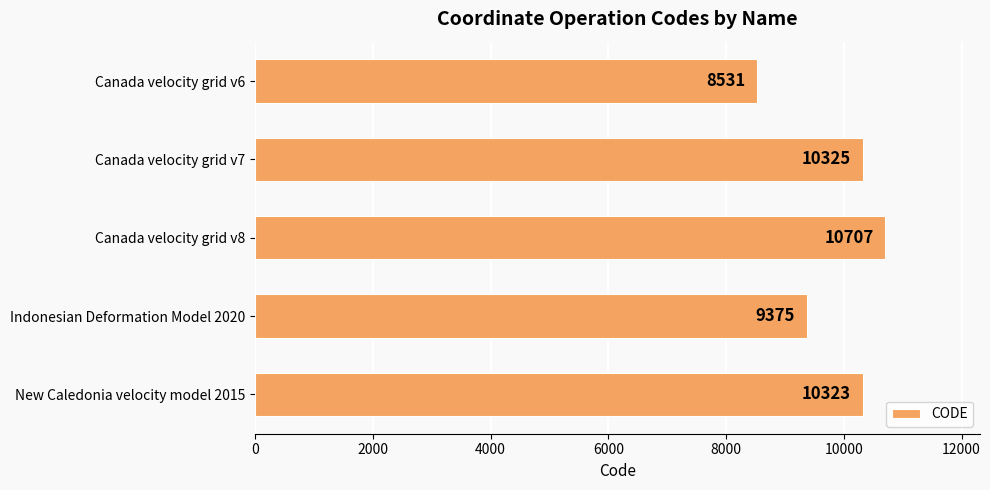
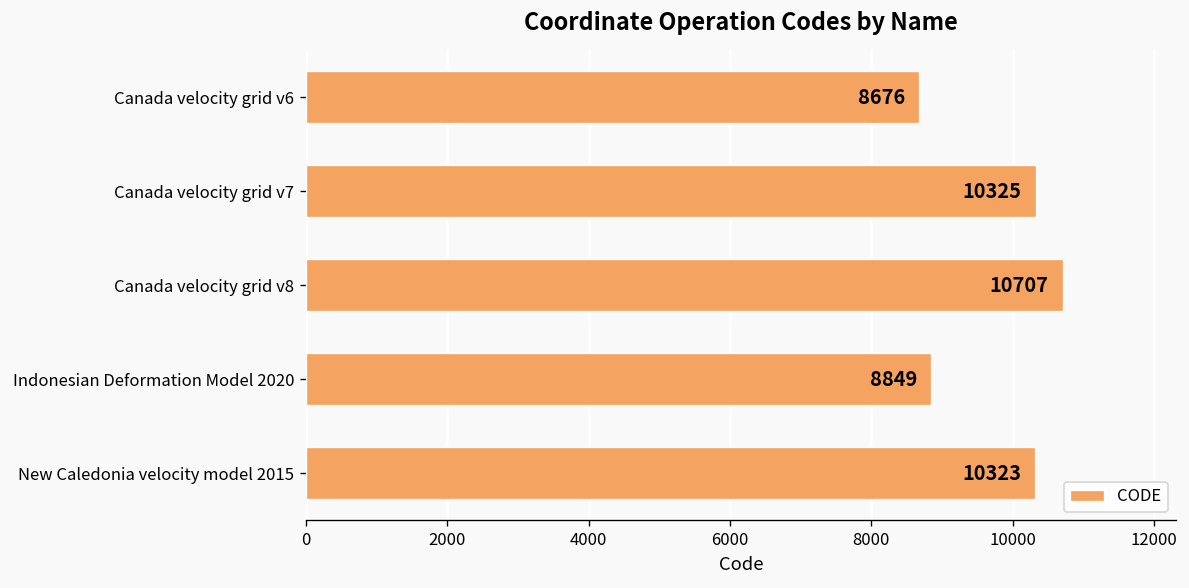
  {
-   "Canada velocity grid v6": 8531,
+   "Canada velocity grid v6": 8676,
    "Canada velocity grid v7": 10325,
    "Canada velocity grid v8": 10707,
-   "Indonesian Deformation Model 2020": 9375,
+   "Indonesian Deformation Model 2020": 8849,
    "New Caledonia velocity model 2015": 10323
  }
